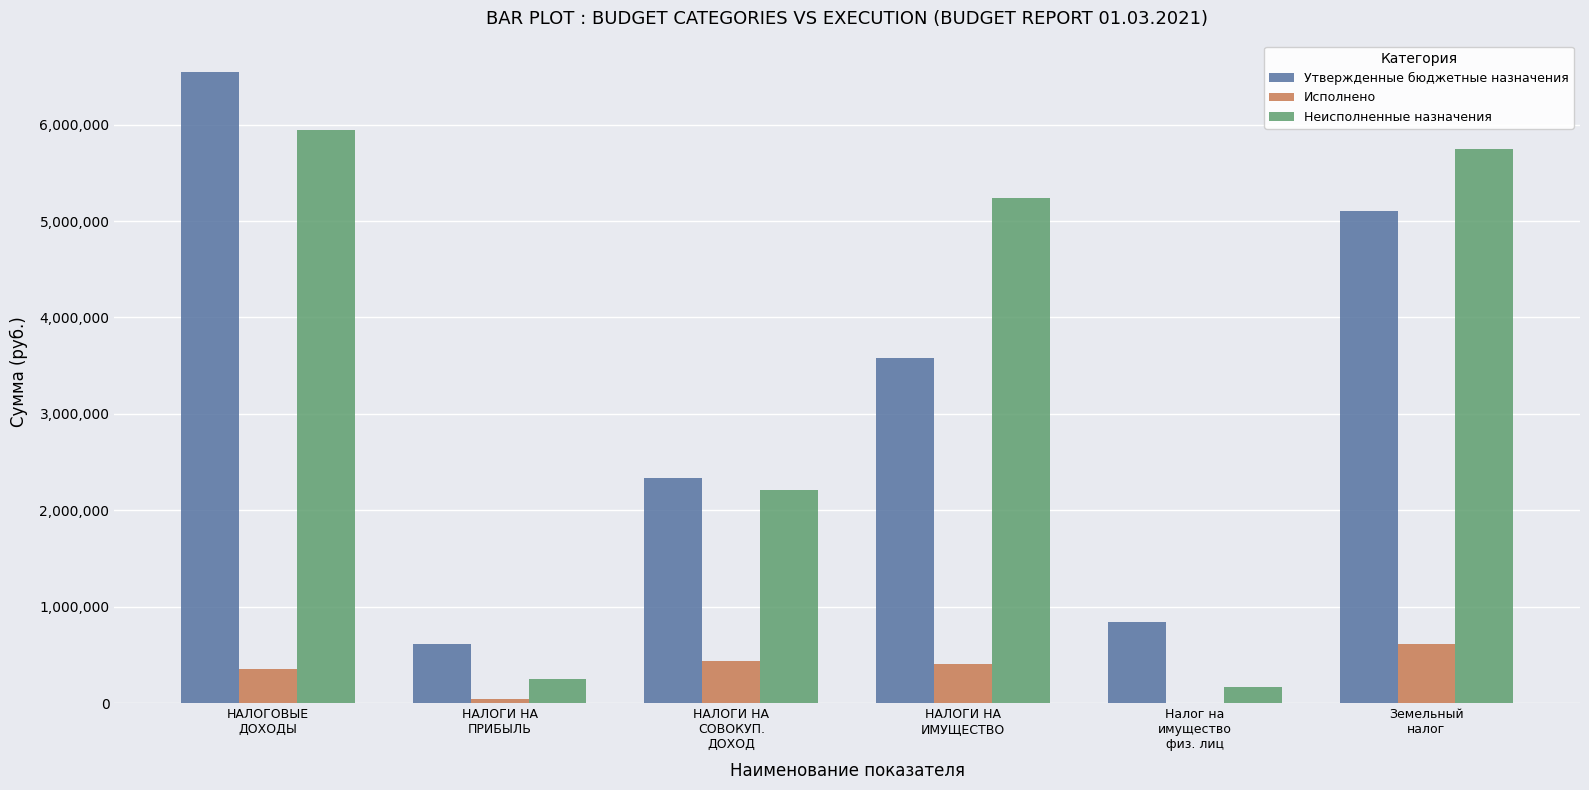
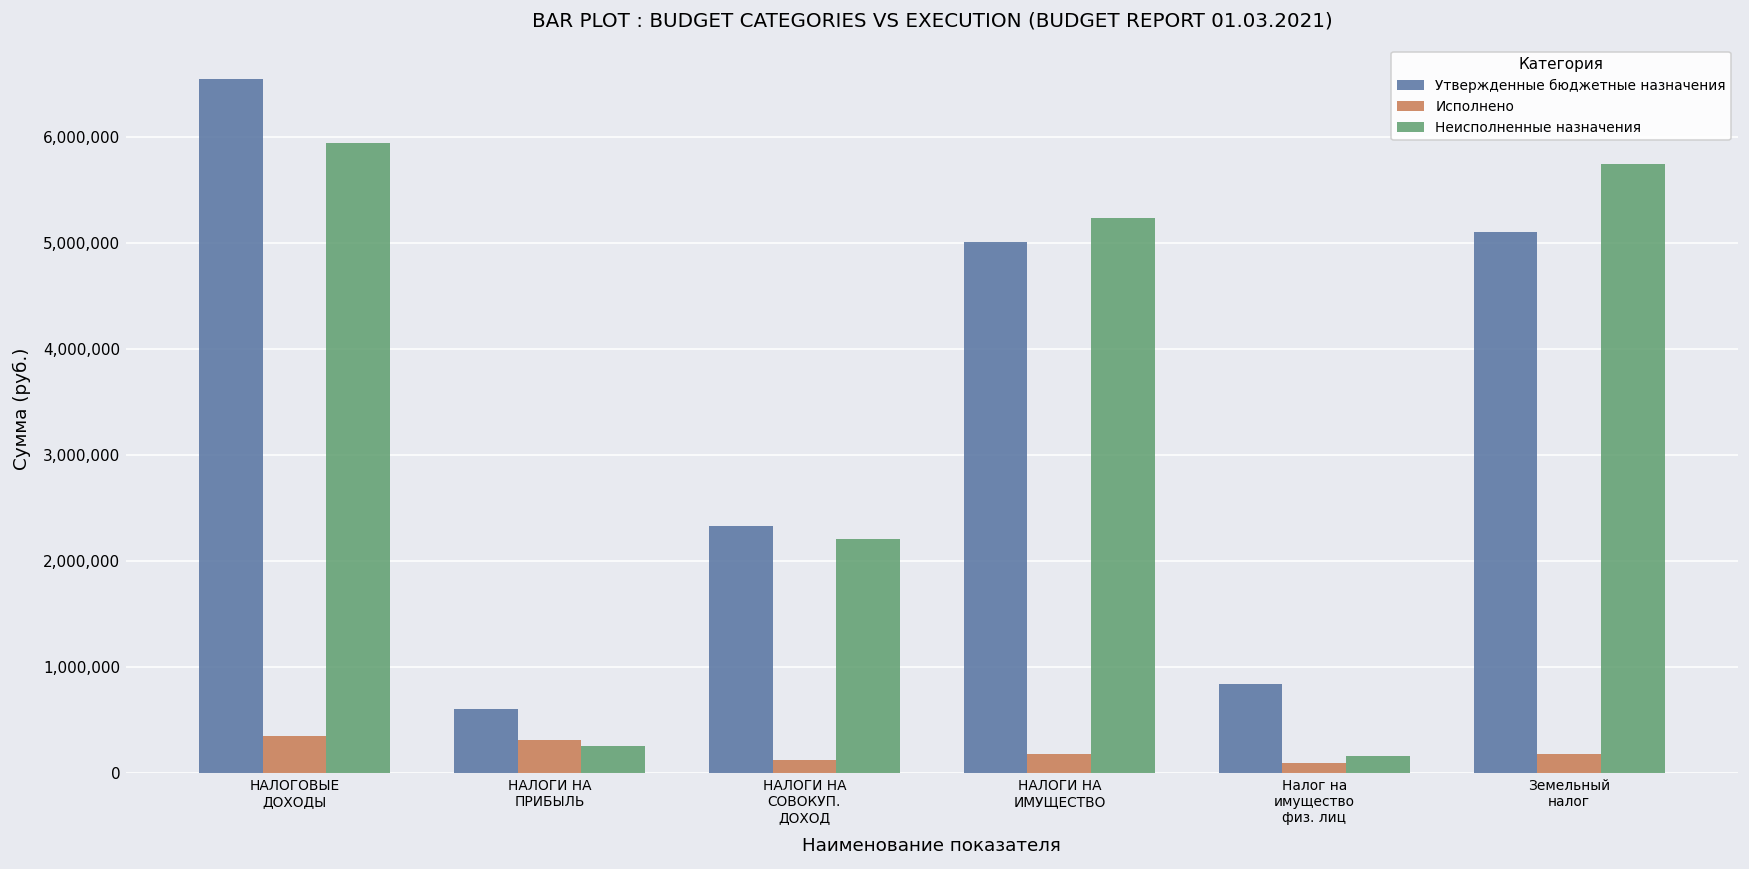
  {
    "Утвержденные бюджетные назначения": {
      "НАЛОГОВЫЕ ДОХОДЫ": "6,500,000",
      "НАЛОГИ НА ПРИБЫЛЬ": "600,000",
      "НАЛОГИ НА СОВОКУП. ДОХОД": "2,300,000",
-     "НАЛОГИ НА ИМУЩЕСТВО": "3,600,000",
+     "НАЛОГИ НА ИМУЩЕСТВО": "5,000,000",
      "Налог на имущество физ. лиц": "800,000",
      "Земельный налог": "5,100,000"
    },
    "Исполнено": {
      "НАЛОГОВЫЕ ДОХОДЫ": "400,000",
-     "НАЛОГИ НА ПРИБЫЛЬ": "0",
-     "НАЛОГИ НА СОВОКУП. ДОХОД": "400,000",
-     "НАЛОГИ НА ИМУЩЕСТВО": "400,000",
-     "Налог на имущество физ. лиц": "0",
-     "Земельный налог": "600,000"
+     "НАЛОГИ НА ПРИБЫЛЬ": "300,000",
+     "НАЛОГИ НА СОВОКУП. ДОХОД": "100,000",
+     "НАЛОГИ НА ИМУЩЕСТВО": "200,000",
+     "Налог на имущество физ. лиц": "100,000",
+     "Земельный налог": "200,000"
    },
    "Неисполненные назначения": {
      "НАЛОГОВЫЕ ДОХОДЫ": "5,900,000",
      "НАЛОГИ НА ПРИБЫЛЬ": "300,000",
      "НАЛОГИ НА СОВОКУП. ДОХОД": "2,200,000",
      "НАЛОГИ НА ИМУЩЕСТВО": "5,200,000",
      "Налог на имущество физ. лиц": "200,000",
      "Земельный налог": "5,700,000"
    }
  }
